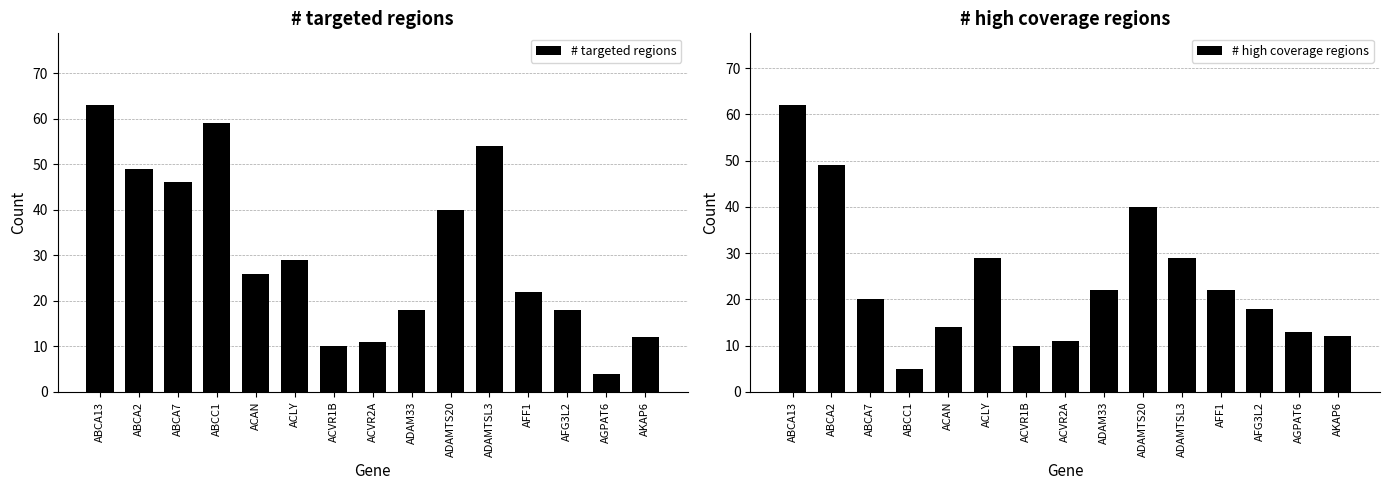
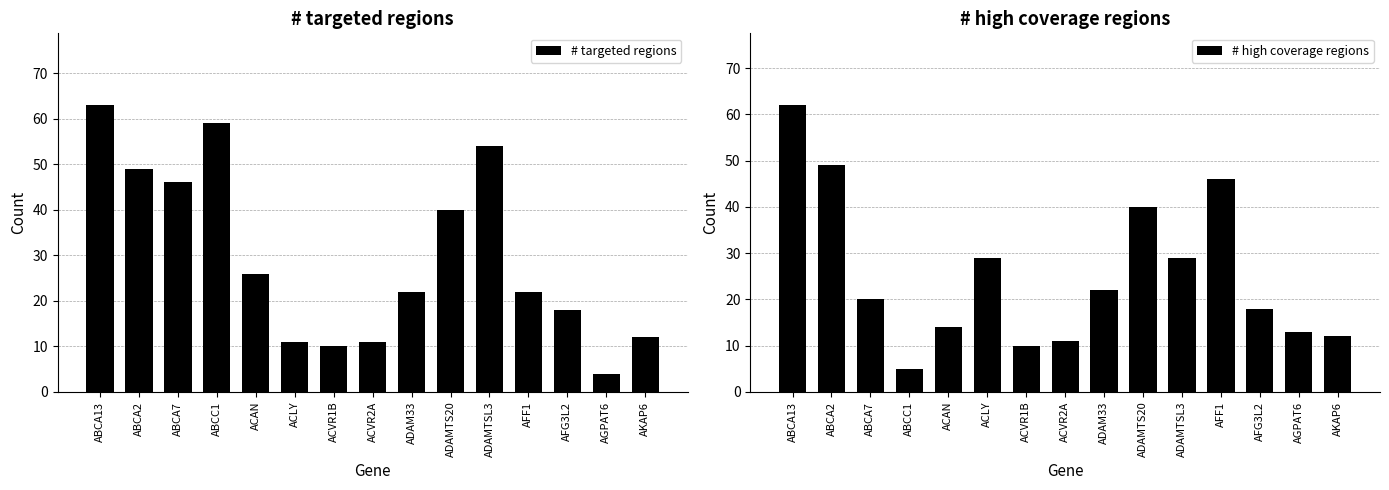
  {
    "# targeted regions": {
      "ABCA13": 63,
      "ABCA2": 49,
      "ABCA7": 46,
      "ABCC1": 59,
      "ACAN": 26,
-     "ACLY": 29,
+     "ACLY": 11,
      "ACVR1B": 10,
      "ACVR2A": 11,
-     "ADAM33": 18,
+     "ADAM33": 22,
      "ADAMTS20": 40,
      "ADAMTSL3": 54,
      "AFF1": 22,
      "AFG3L2": 18,
      "AGPAT6": 4,
      "AKAP6": 12
    },
    "# high coverage regions": {
      "ABCA13": 62,
      "ABCA2": 49,
      "ABCA7": 20,
      "ABCC1": 5,
      "ACAN": 14,
      "ACLY": 29,
      "ACVR1B": 10,
      "ACVR2A": 11,
      "ADAM33": 22,
      "ADAMTS20": 40,
      "ADAMTSL3": 29,
-     "AFF1": 22,
+     "AFF1": 46,
      "AFG3L2": 18,
      "AGPAT6": 13,
      "AKAP6": 12
    }
  }
